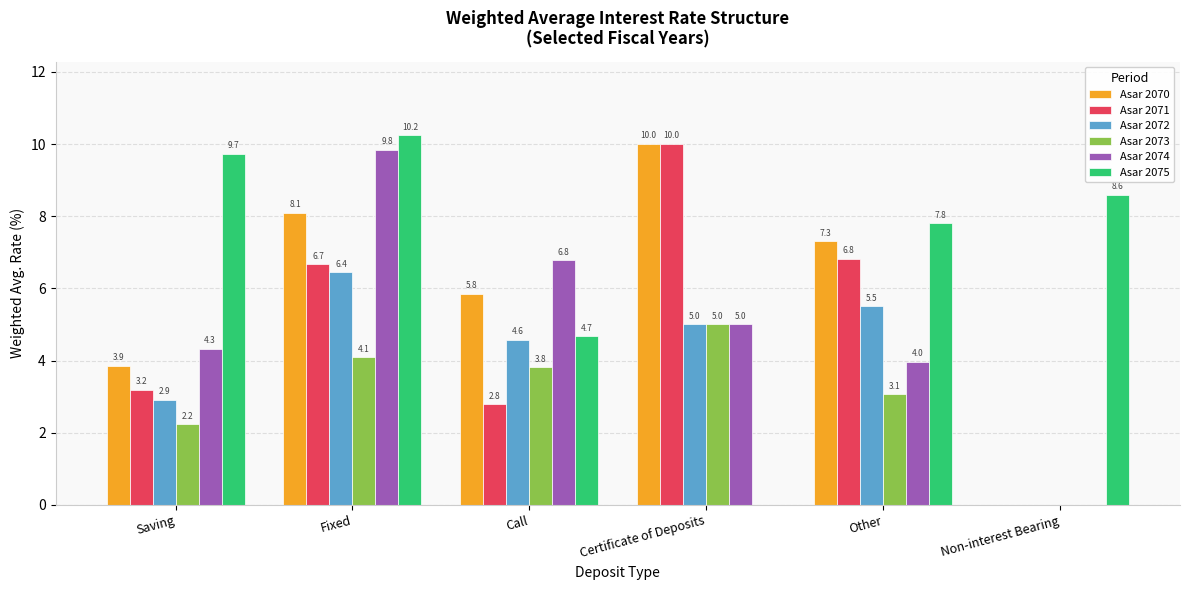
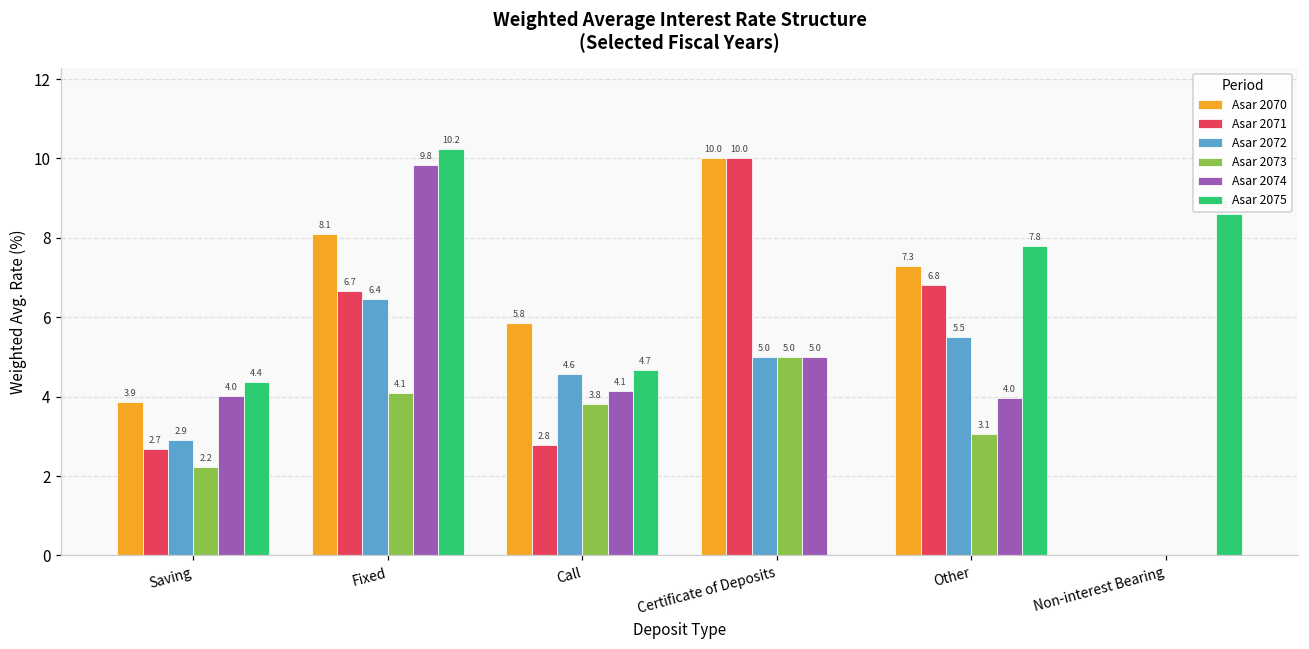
  {
    "Asar 2070": {
      "Saving": 3.9,
      "Fixed": 8.1,
      "Call": 5.8,
      "Certificate of Deposits": 10.0,
      "Other": 7.3
    },
    "Asar 2071": {
-     "Saving": 3.2,
+     "Saving": 2.7,
      "Fixed": 6.7,
      "Call": 2.8,
      "Certificate of Deposits": 10.0,
      "Other": 6.8
    },
    "Asar 2072": {
      "Saving": 2.9,
      "Fixed": 6.4,
      "Call": 4.6,
      "Certificate of Deposits": 5.0,
      "Other": 5.5
    },
    "Asar 2073": {
      "Saving": 2.2,
      "Fixed": 4.1,
      "Call": 3.8,
      "Certificate of Deposits": 5.0,
      "Other": 3.1
    },
    "Asar 2074": {
-     "Saving": 4.3,
+     "Saving": 4.0,
      "Fixed": 9.8,
-     "Call": 6.8,
+     "Call": 4.1,
      "Certificate of Deposits": 5.0,
      "Other": 4.0
    },
    "Asar 2075": {
-     "Saving": 9.7,
+     "Saving": 4.4,
      "Fixed": 10.2,
      "Call": 4.7,
      "Other": 7.8
    }
  }
